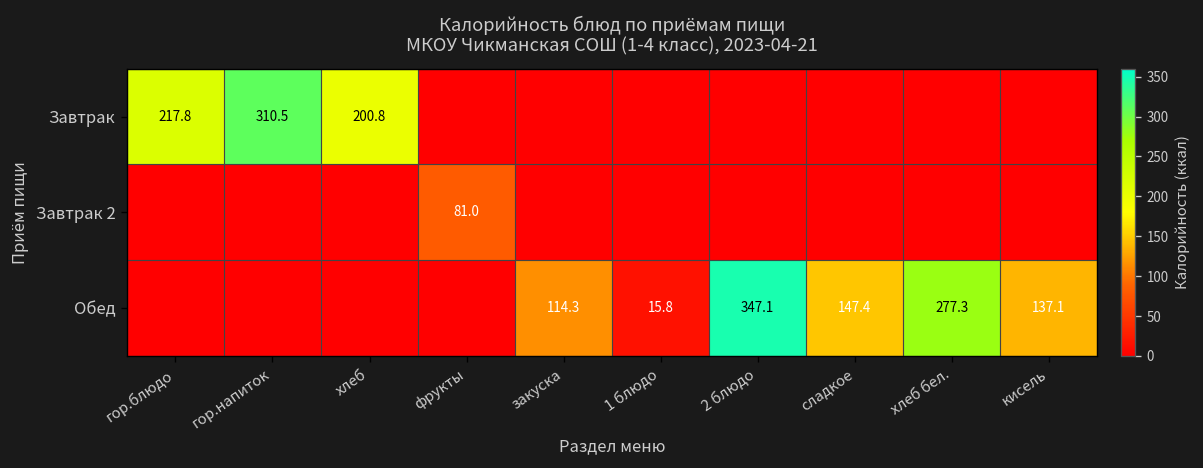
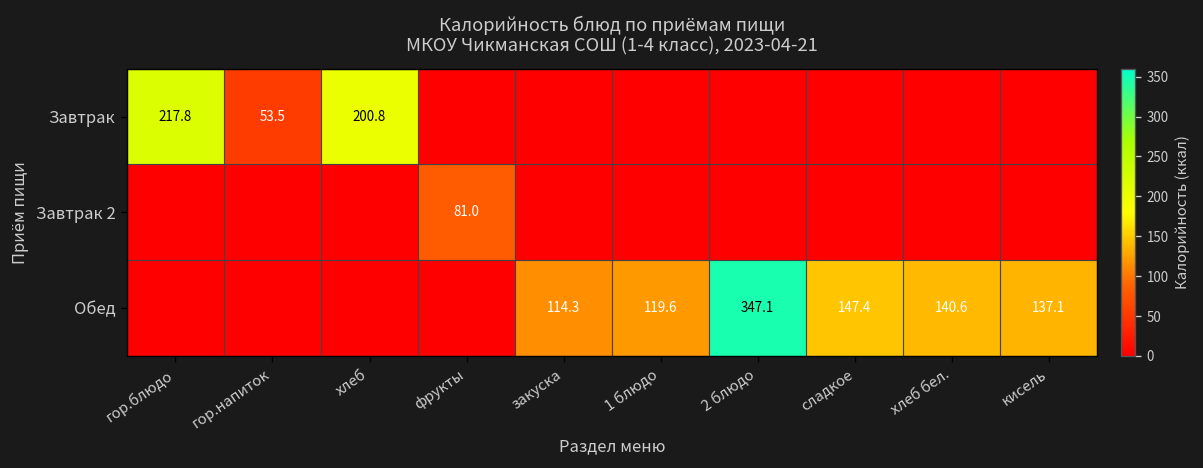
  {
    "Завтрак": {
      "гор.блюдо": 217.8,
-     "гор.напиток": 310.5,
+     "гор.напиток": 53.5,
      "хлеб": 200.8
    },
    "Завтрак 2": {
      "фрукты": 81.0
    },
    "Обед": {
      "закуска": 114.3,
-     "1 блюдо": 15.8,
+     "1 блюдо": 119.6,
      "2 блюдо": 347.1,
      "сладкое": 147.4,
-     "хлеб бел.": 277.3,
+     "хлеб бел.": 140.6,
      "кисель": 137.1
    }
  }
